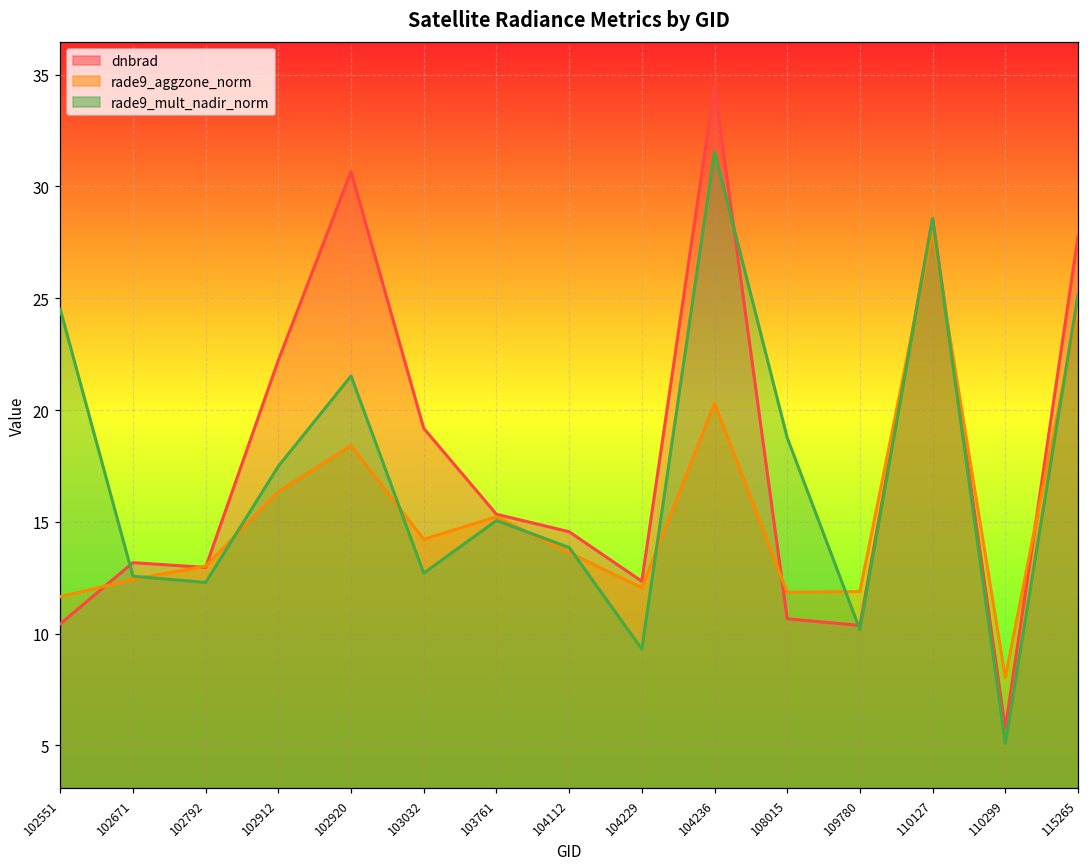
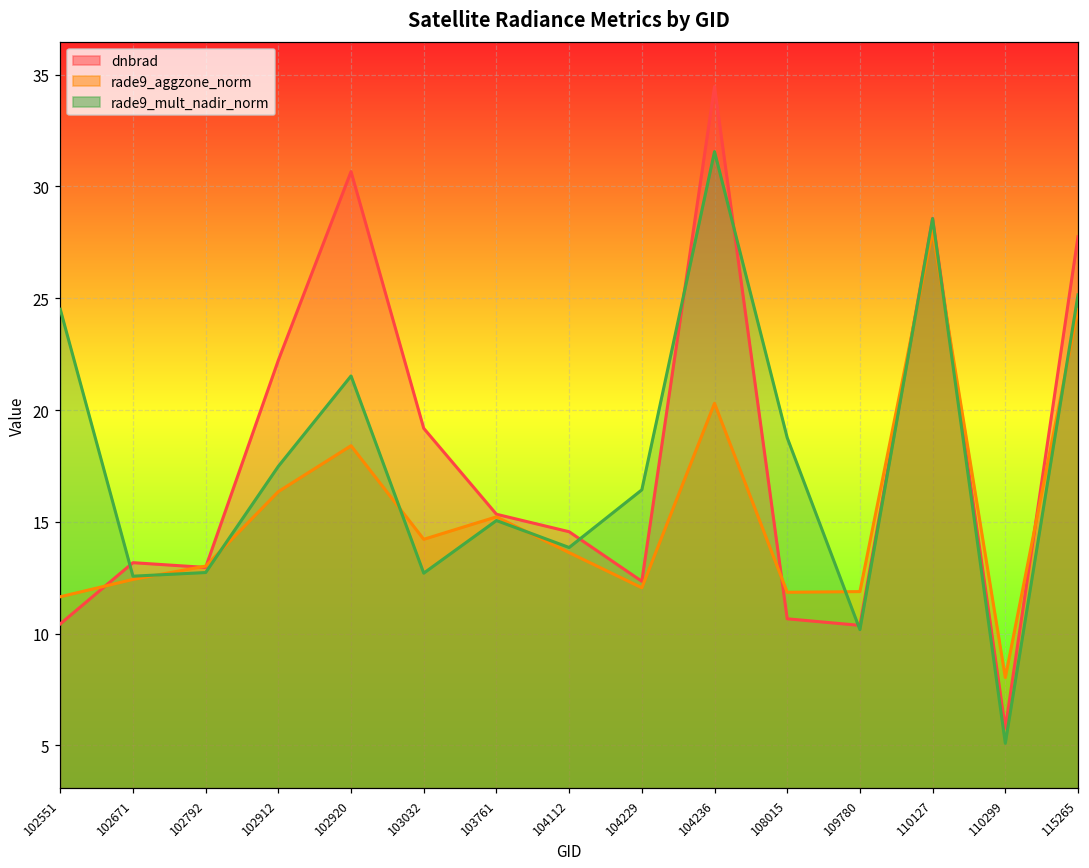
  {
    "rade9_mult_nadir_norm": {
      "102551": 24.5,
      "102671": 12.6,
-     "102792": 12.3,
+     "102792": 12.7,
      "102912": 17.5,
      "102920": 21.5,
      "103032": 12.7,
      "103761": 15.1,
      "104112": 13.9,
-     "104229": 9.3,
+     "104229": 16.4,
      "104236": 31.6,
      "108015": 18.8,
      "109780": 10.2,
      "110299": 5.1,
      "115265": 25.2
    }
  }
